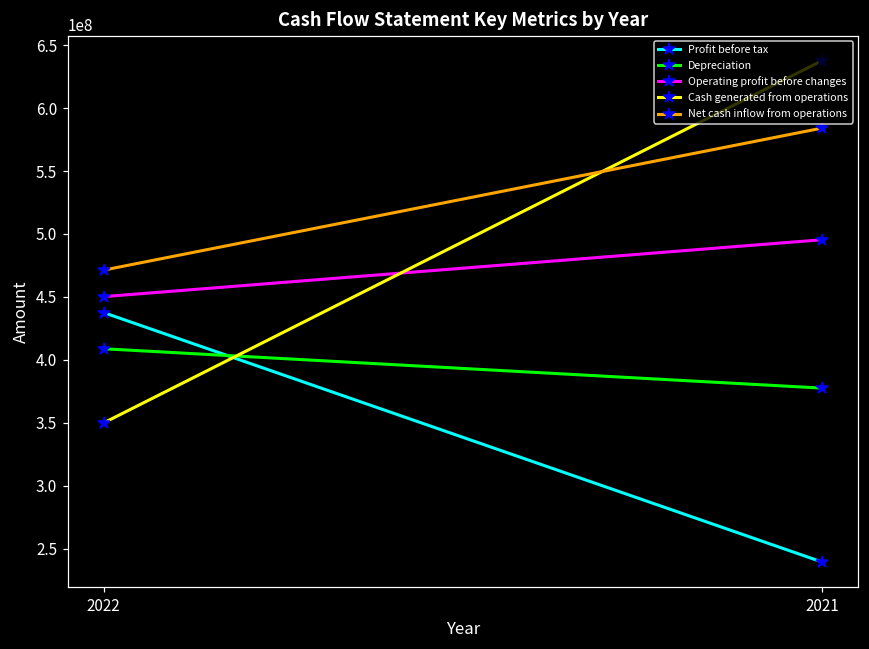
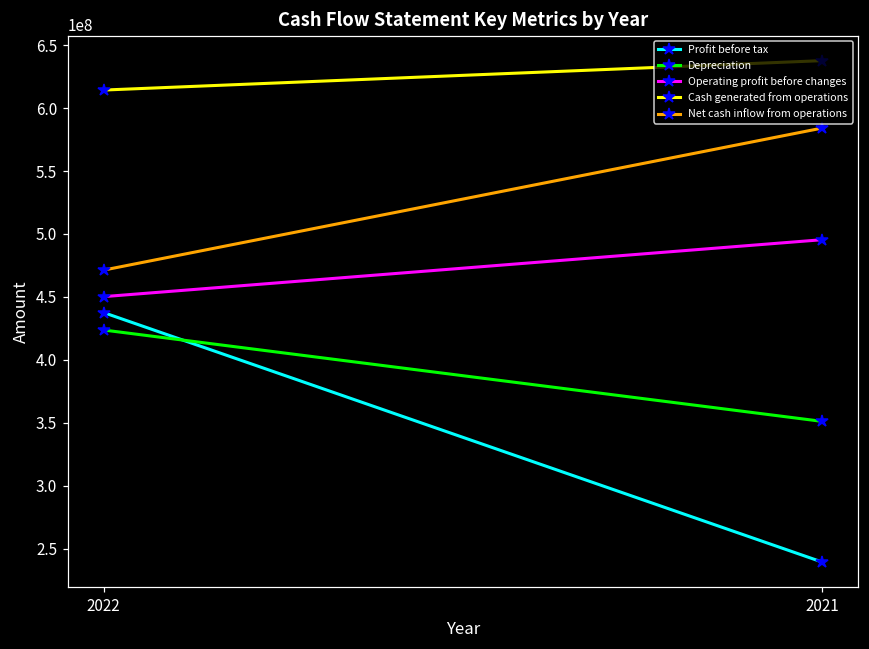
  {
    "Profit before tax": {
      "2022": 437000000,
      "2021": 239000000
    },
    "Depreciation": {
-     "2022": 409000000,
-     "2021": 377000000
+     "2022": 424000000,
+     "2021": 351000000
    },
    "Operating profit before changes": {
      "2022": 450000000,
      "2021": 495000000
    },
    "Cash generated from operations": {
-     "2022": 350000000
+     "2022": 614000000
    },
    "Net cash inflow from operations": {
      "2022": 471000000
    }
  }
